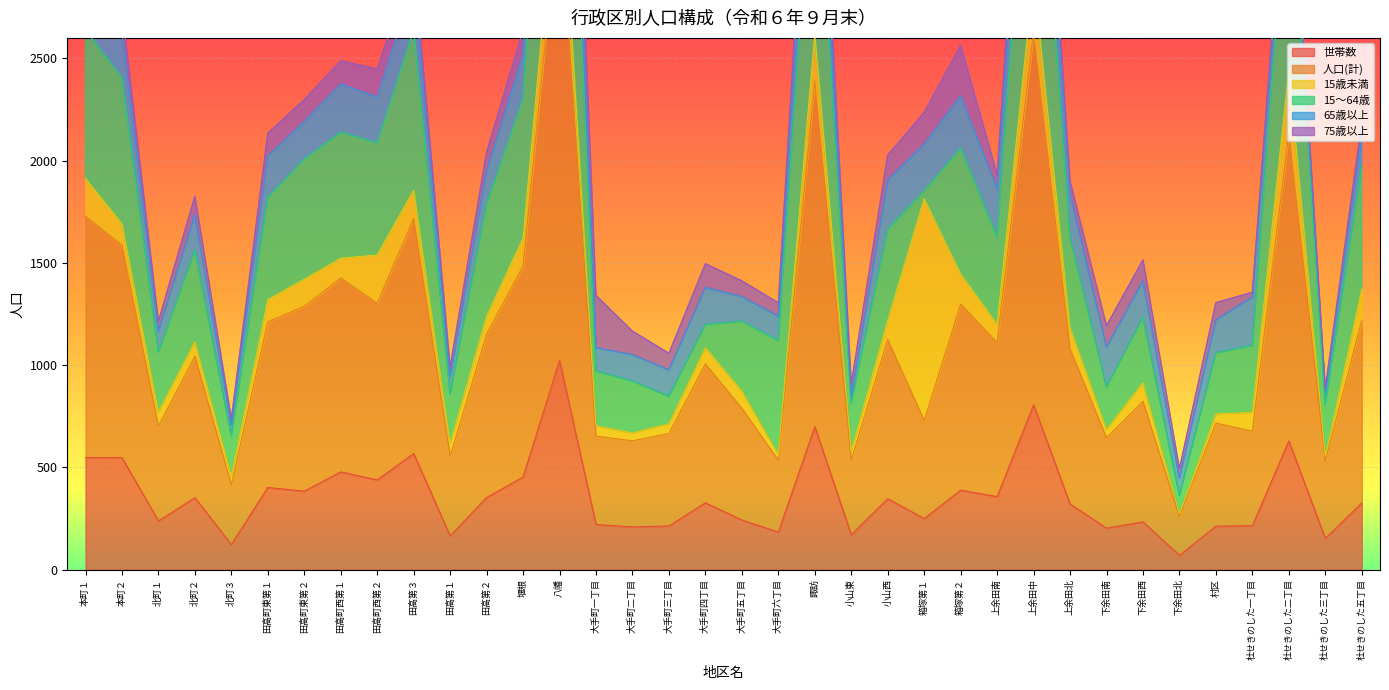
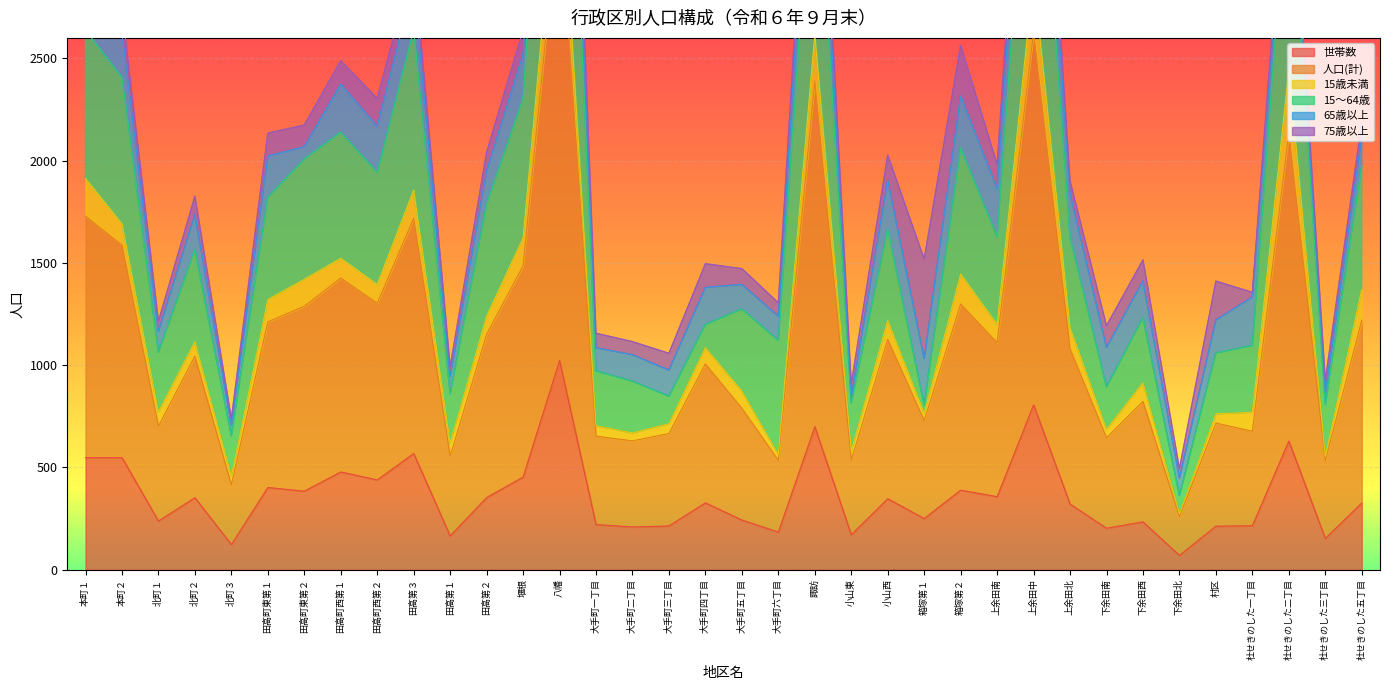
  {
    "15歳未満": {
      "本町１": 190,
      "本町２": 100,
      "北町１": 70,
      "北町２": 70,
      "北町３": 40,
      "田高町東第１": 110,
      "田高町東第２": 130,
      "田高町西第１": 100,
-     "田高町西第２": 240,
+     "田高町西第２": 90,
      "田高第３": 140,
      "田高第１": 70,
      "田高第２": 90,
      "堰根": 140,
      "大手町一丁目": 50,
      "大手町二丁目": 40,
      "大手町三丁目": 50,
      "大手町四丁目": 80,
      "大手町五丁目": 90,
      "大手町六丁目": 30,
      "小山東": 50,
      "小山西": 90,
-     "箱塚第１": 1090,
+     "箱塚第１": 40,
      "箱塚第２": 150,
      "上余田南": 90,
      "上余田北": 110,
      "下余田南": 40,
      "下余田西": 90,
      "下余田北": 20,
      "村区": 50,
      "杜せきのした一丁目": 90,
      "杜せきのした三丁目": 20,
      "杜せきのした五丁目": 150
    },
    "15〜64歳": {
      "本町２": 720,
      "北町１": 290,
      "北町２": 450,
      "北町３": 200,
      "田高町東第１": 500,
      "田高町東第２": 590,
      "田高町西第１": 620,
      "田高町西第２": 550,
      "田高第１": 240,
      "田高第２": 550,
      "堰根": 680,
      "大手町一丁目": 270,
      "大手町二丁目": 250,
      "大手町三丁目": 130,
      "大手町四丁目": 110,
-     "大手町五丁目": 340,
+     "大手町五丁目": 400,
      "大手町六丁目": 560,
      "小山東": 230,
      "小山西": 450,
      "箱塚第１": 40,
      "箱塚第２": 620,
      "上余田南": 430,
      "上余田北": 440,
      "下余田南": 210,
      "下余田西": 320,
      "下余田北": 90,
      "村区": 300,
      "杜せきのした一丁目": 330,
      "杜せきのした三丁目": 250,
      "杜せきのした五丁目": 600
    },
    "65歳以上": {
      "北町１": 100,
      "北町２": 170,
      "北町３": 50,
      "田高町東第１": 200,
-     "田高町東第２": 180,
+     "田高町東第２": 60,
      "田高町西第１": 240,
      "田高町西第２": 220,
      "田高第１": 90,
      "田高第２": 160,
      "堰根": 210,
      "大手町一丁目": 110,
      "大手町二丁目": 130,
      "大手町三丁目": 130,
      "大手町四丁目": 180,
      "大手町五丁目": 120,
      "大手町六丁目": 120,
      "小山東": 30,
      "小山西": 240,
      "箱塚第１": 230,
      "箱塚第２": 250,
      "上余田南": 240,
      "上余田北": 210,
      "下余田南": 190,
      "下余田西": 180,
      "下余田北": 90,
      "村区": 160,
      "杜せきのした一丁目": 240,
      "杜せきのした三丁目": 60
    },
    "75歳以上": {
      "北町１": 50,
      "北町２": 90,
      "北町３": 30,
      "田高町東第１": 110,
      "田高町東第２": 110,
      "田高町西第１": 110,
      "田高町西第２": 140,
      "田高第１": 50,
      "田高第２": 90,
-     "大手町一丁目": 260,
-     "大手町二丁目": 120,
+     "大手町一丁目": 70,
+     "大手町二丁目": 60,
      "大手町三丁目": 80,
      "大手町四丁目": 120,
      "大手町五丁目": 80,
      "大手町六丁目": 70,
      "小山東": 60,
      "小山西": 120,
-     "箱塚第１": 150,
+     "箱塚第１": 490,
      "箱塚第２": 250,
-     "上余田南": 70,
+     "上余田南": 120,
      "上余田北": 60,
      "下余田南": 110,
      "下余田西": 100,
      "下余田北": 50,
-     "村区": 90,
+     "村区": 190,
      "杜せきのした一丁目": 20,
-     "杜せきのした三丁目": 20
+     "杜せきのした三丁目": 60
    }
  }
